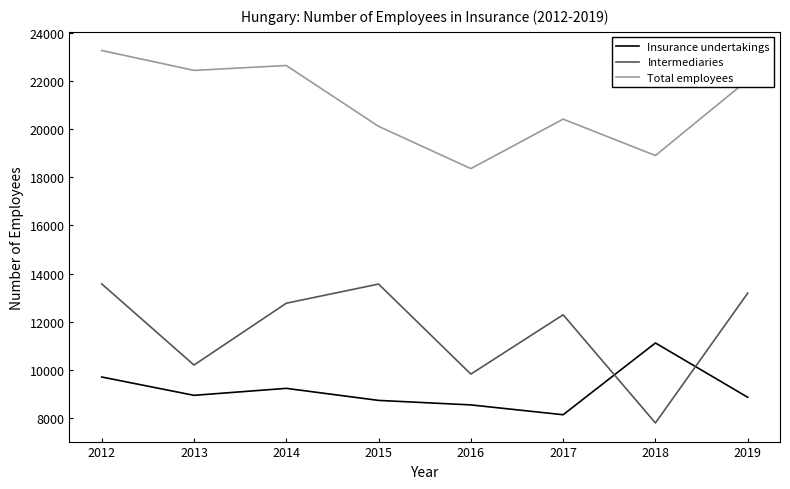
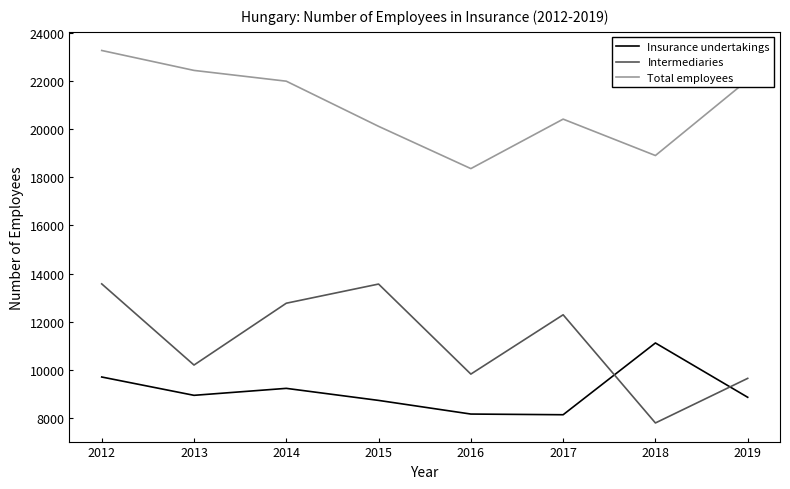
  {
    "Insurance undertakings": {
      "2012": 9700,
      "2013": 8900,
      "2014": 9200,
      "2015": 8700,
-     "2016": 8500,
+     "2016": 8200,
      "2017": 8100,
      "2018": 11100,
      "2019": 8900
    },
    "Intermediaries": {
      "2012": 13600,
      "2013": 10200,
      "2014": 12800,
      "2015": 13600,
      "2016": 9800,
      "2017": 12300,
      "2018": 7800,
-     "2019": 13200
+     "2019": 9600
    },
    "Total employees": {
      "2012": 23300,
      "2013": 22400,
-     "2014": 22600,
+     "2014": 22000,
      "2015": 20100,
      "2016": 18400,
      "2017": 20400,
      "2018": 18900
    }
  }
